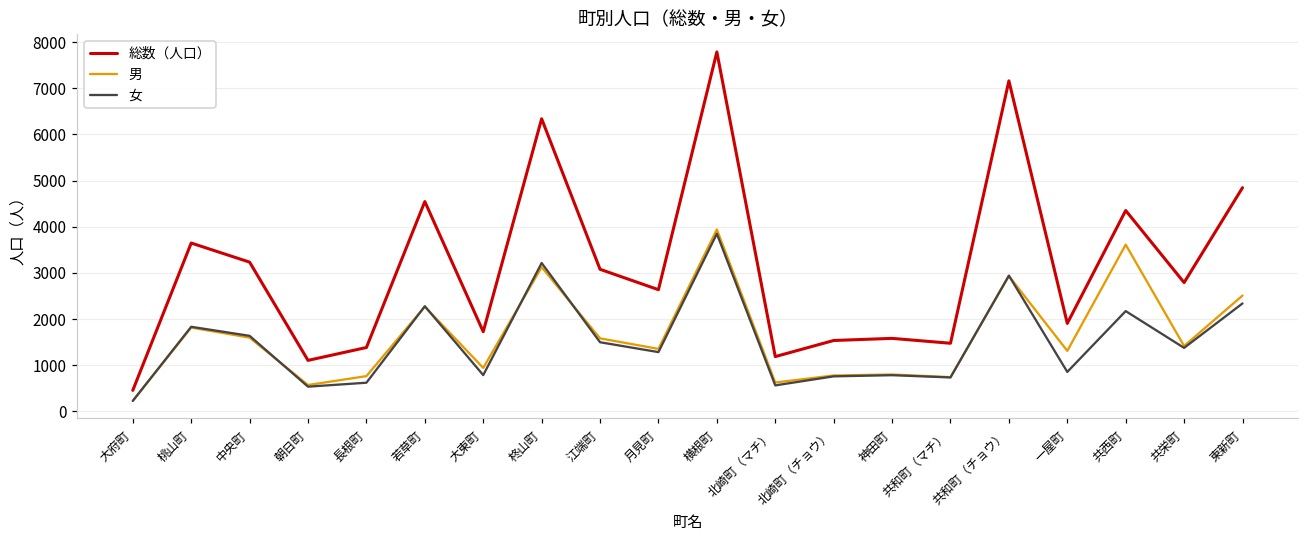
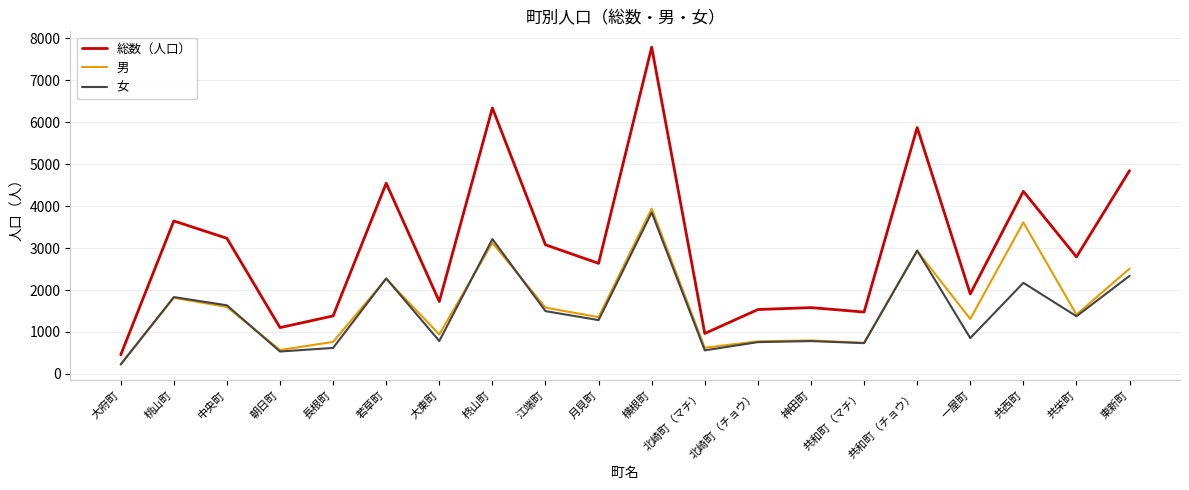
  {
    "総数（人口）": {
      "大府町": 500,
      "桃山町": 3600,
      "中央町": 3200,
      "朝日町": 1100,
      "長根町": 1400,
      "若草町": 4500,
      "大東町": 1700,
      "柊山町": 6300,
      "江端町": 3100,
      "月見町": 2600,
      "横根町": 7800,
-     "北崎町（マチ）": 1200,
+     "北崎町（マチ）": 1000,
      "北崎町（チョウ）": 1500,
      "神田町": 1600,
      "共和町（マチ）": 1500,
-     "共和町（チョウ）": 7200,
+     "共和町（チョウ）": 5900,
      "一屋町": 1900,
      "共西町": 4400,
      "共栄町": 2800,
      "東新町": 4800
    },
    "男": {
      "長根町": 800,
      "大東町": 900,
      "柊山町": 3100,
      "江端町": 1600,
      "月見町": 1400,
      "横根町": 3900,
      "北崎町（マチ）": 600,
      "一屋町": 1300,
      "共西町": 3600,
      "東新町": 2500
    },
    "女": {
      "長根町": 600,
      "大東町": 800,
      "柊山町": 3200,
      "江端町": 1500,
      "月見町": 1300,
      "横根町": 3800,
      "北崎町（マチ）": 600,
      "一屋町": 900,
      "共西町": 2200,
      "東新町": 2300
    }
  }
